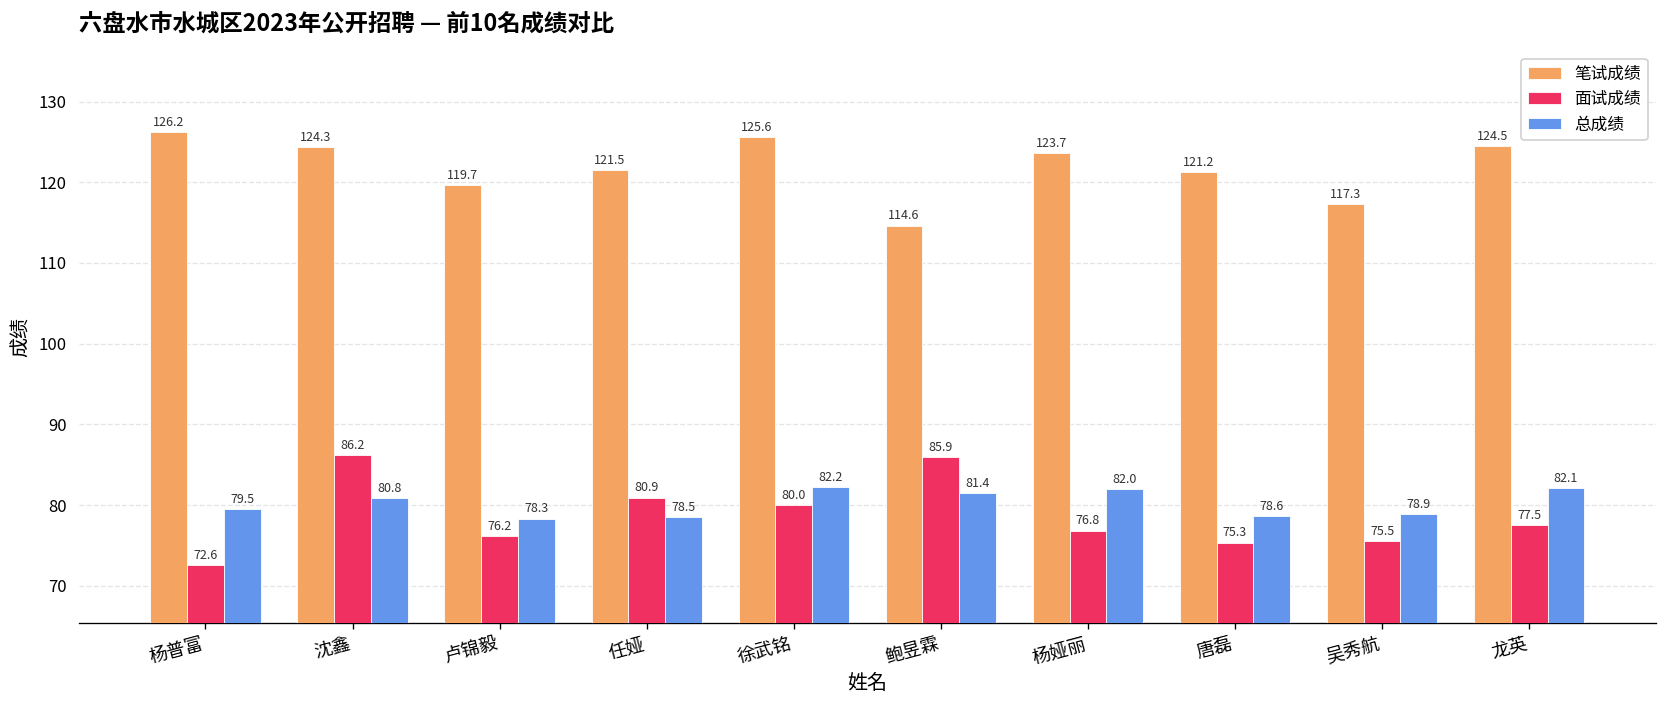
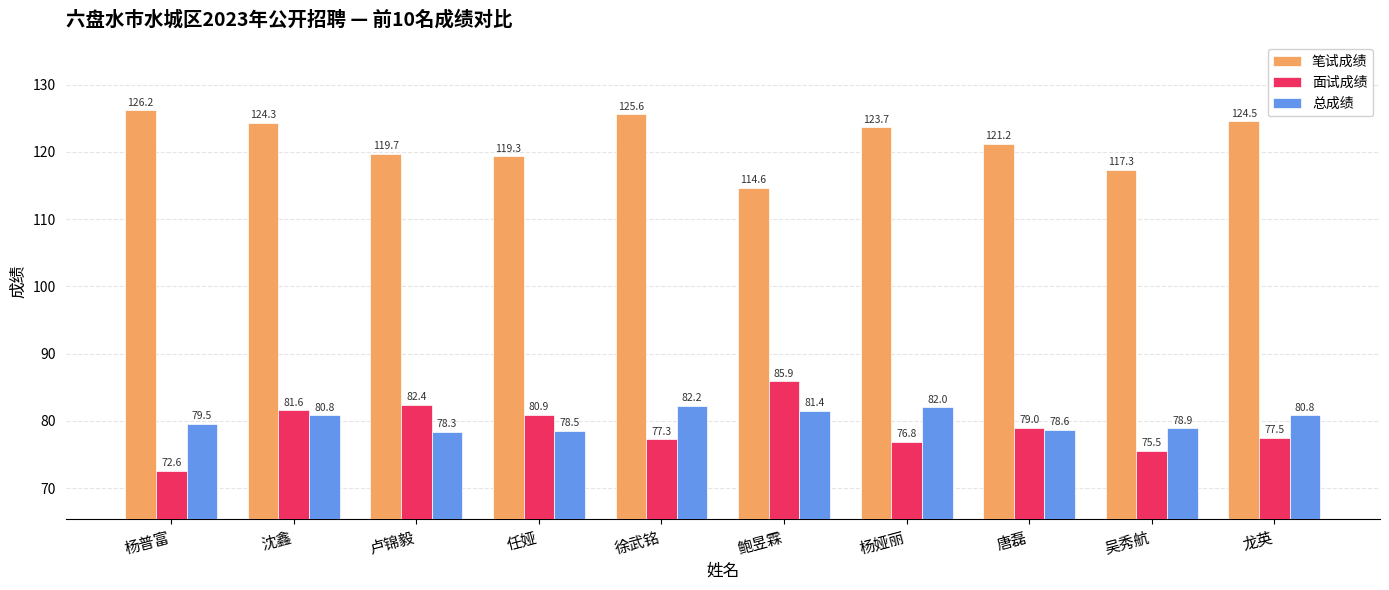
  {
    "笔试成绩": {
      "杨普富": 126.2,
      "沈鑫": 124.3,
      "卢锦毅": 119.7,
-     "任娅": 121.5,
+     "任娅": 119.3,
      "徐武铭": 125.6,
      "鲍昱霖": 114.6,
      "杨娅丽": 123.7,
      "唐磊": 121.2,
      "吴秀航": 117.3,
      "龙英": 124.5
    },
    "面试成绩": {
      "杨普富": 72.6,
-     "沈鑫": 86.2,
-     "卢锦毅": 76.2,
+     "沈鑫": 81.6,
+     "卢锦毅": 82.4,
      "任娅": 80.9,
-     "徐武铭": 80.0,
+     "徐武铭": 77.3,
      "鲍昱霖": 85.9,
      "杨娅丽": 76.8,
-     "唐磊": 75.3,
+     "唐磊": 79.0,
      "吴秀航": 75.5,
      "龙英": 77.5
    },
    "总成绩": {
      "杨普富": 79.5,
      "沈鑫": 80.8,
      "卢锦毅": 78.3,
      "任娅": 78.5,
      "徐武铭": 82.2,
      "鲍昱霖": 81.4,
      "杨娅丽": 82.0,
      "唐磊": 78.6,
      "吴秀航": 78.9,
-     "龙英": 82.1
+     "龙英": 80.8
    }
  }
